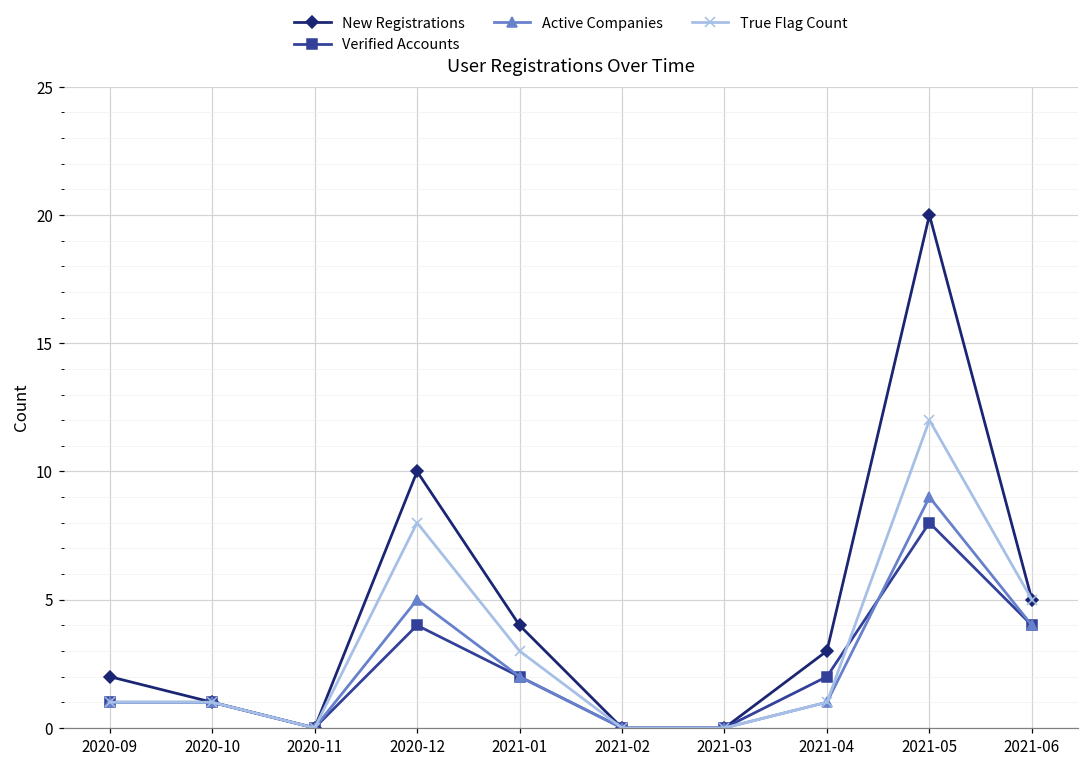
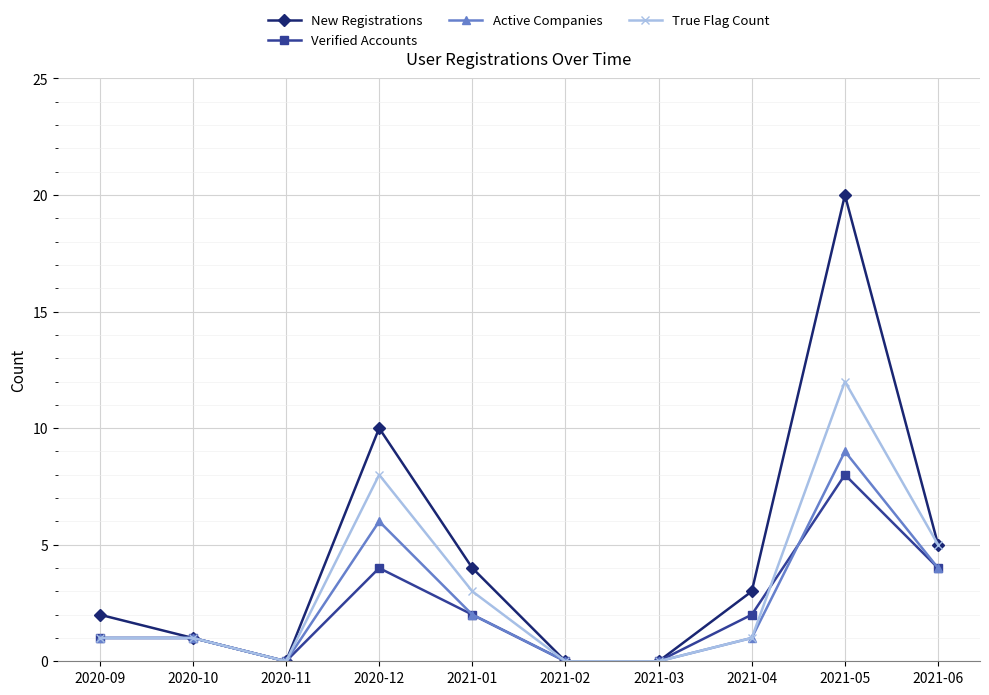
  {
    "Active Companies": {
-     "2020-12": 5,
+     "2020-12": 6,
      "2021-05": 9
    },
    "True Flag Count": {
      "2020-12": 8,
      "2021-01": 3,
      "2021-05": 12
    }
  }
